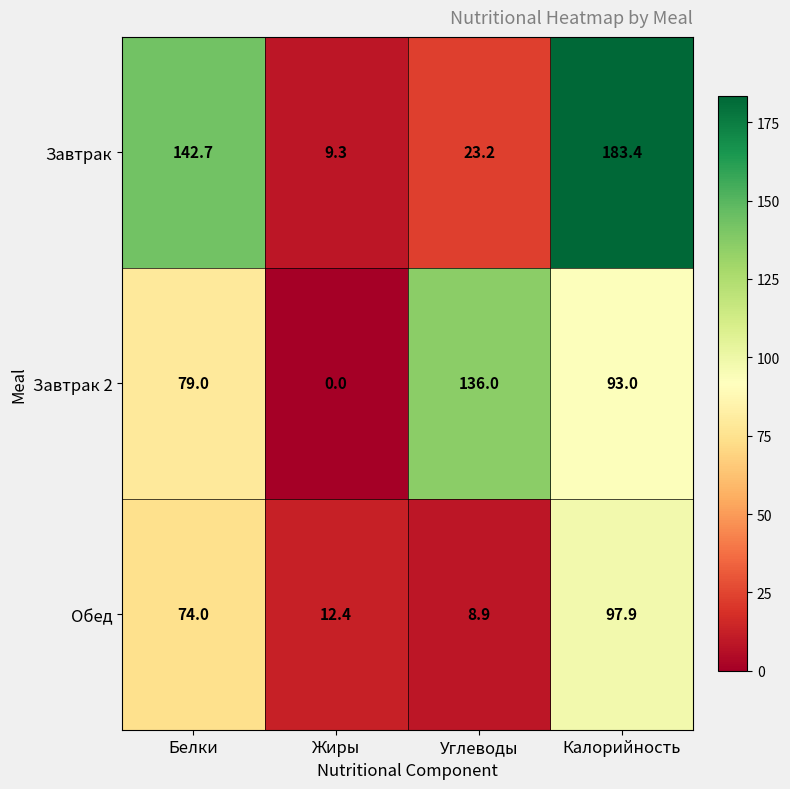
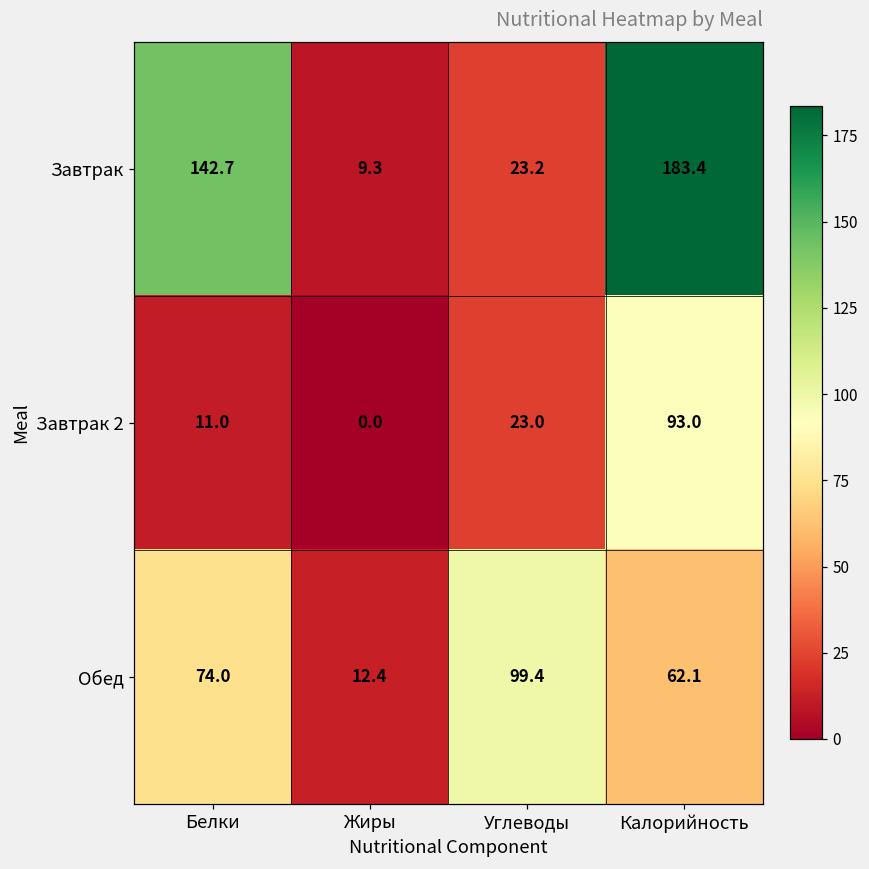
  {
    "Завтрак": {
      "Белки": 142.7,
      "Жиры": 9.3,
      "Углеводы": 23.2,
      "Калорийность": 183.4
    },
    "Завтрак 2": {
-     "Белки": 79.0,
+     "Белки": 11.0,
      "Жиры": 0.0,
-     "Углеводы": 136.0,
+     "Углеводы": 23.0,
      "Калорийность": 93.0
    },
    "Обед": {
      "Белки": 74.0,
      "Жиры": 12.4,
-     "Углеводы": 8.9,
-     "Калорийность": 97.9
+     "Углеводы": 99.4,
+     "Калорийность": 62.1
    }
  }
